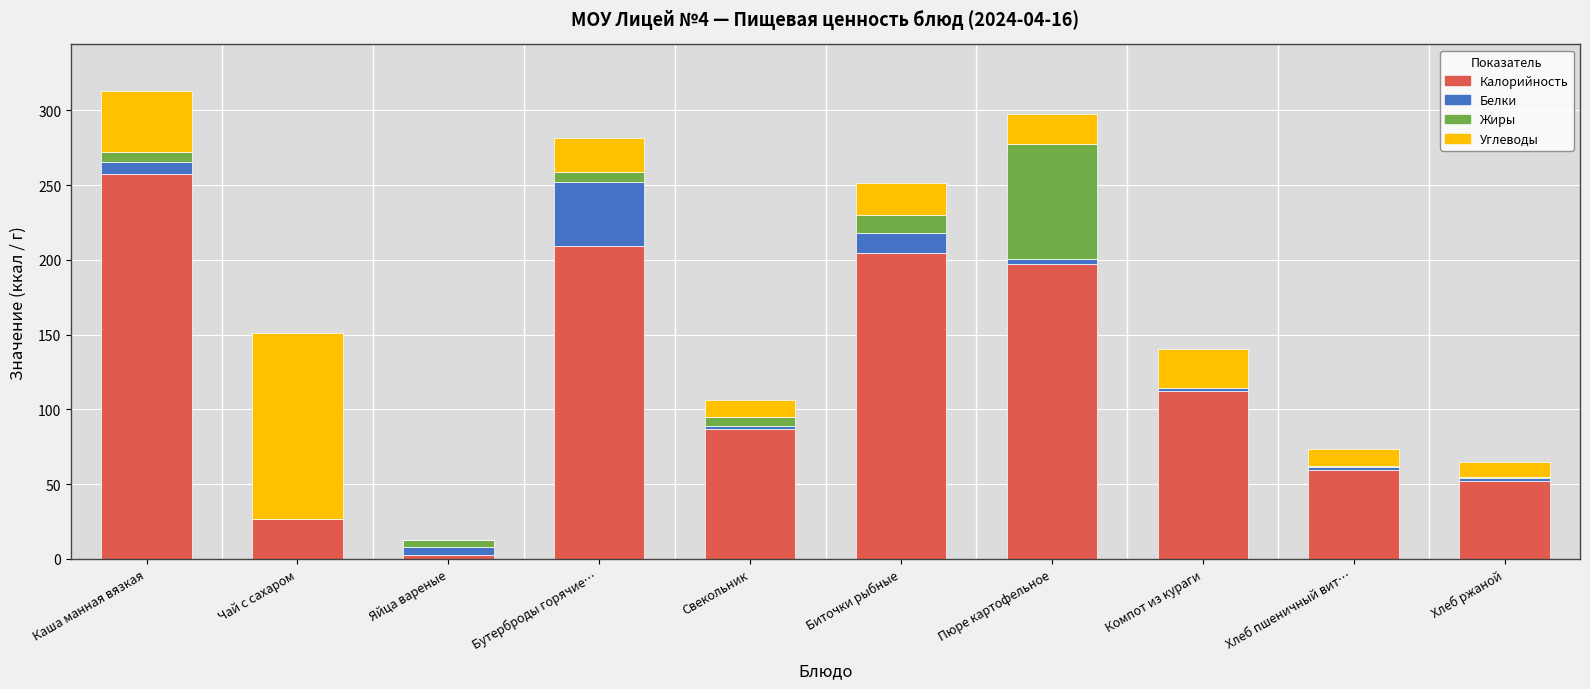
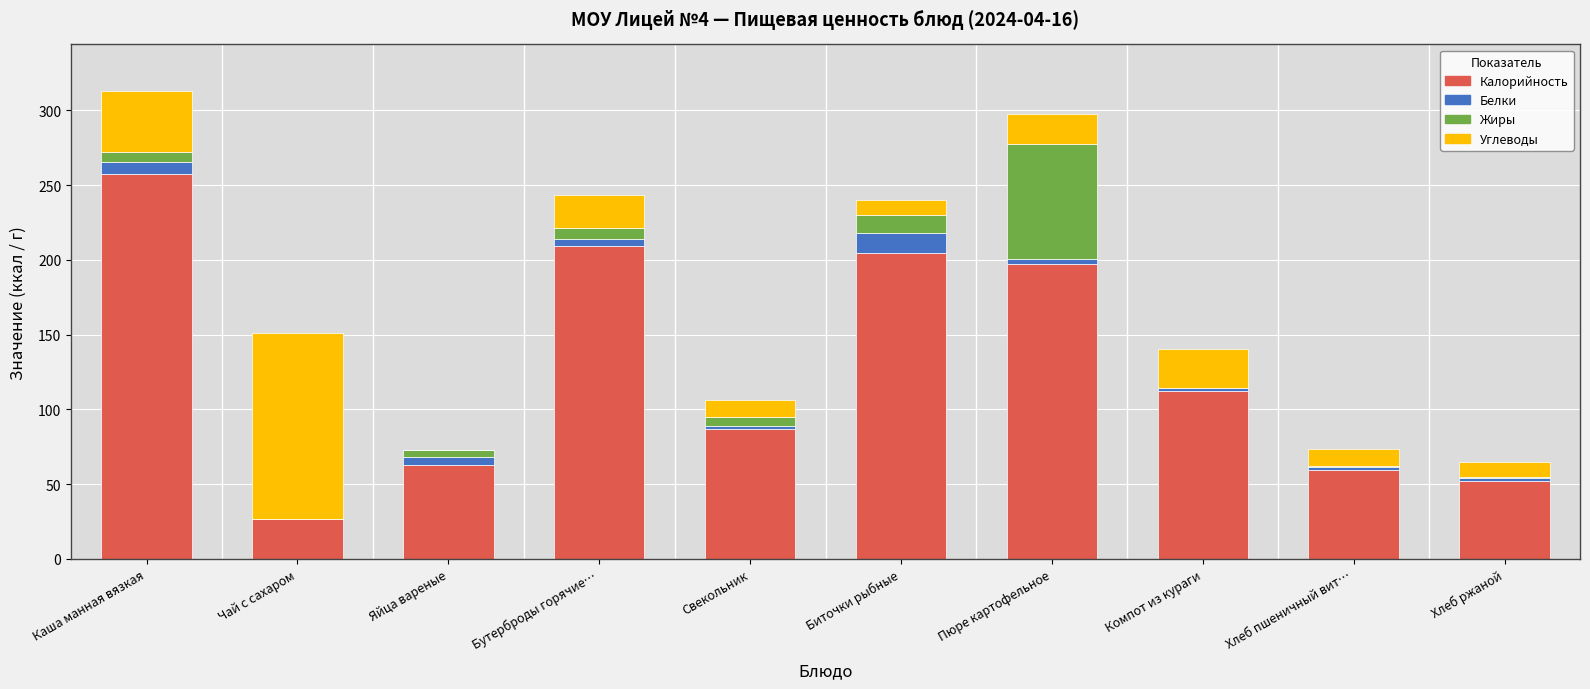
  {
    "Калорийность": {
      "Каша манная вязкая": 257,
      "Чай с сахаром": 27,
-     "Яйца вареные": 3,
+     "Яйца вареные": 63,
      "Бутерброды горячие…": 209,
      "Свекольник": 87,
      "Биточки рыбные": 205,
      "Пюре картофельное": 197,
      "Компот из кураги": 112,
      "Хлеб пшеничный вит…": 60,
      "Хлеб ржаной": 52
    },
    "Белки": {
      "Каша манная вязкая": 8,
      "Яйца вареные": 5,
-     "Бутерброды горячие…": 43,
+     "Бутерброды горячие…": 5,
      "Свекольник": 2,
      "Биточки рыбные": 13,
      "Пюре картофельное": 3,
      "Компот из кураги": 2,
      "Хлеб пшеничный вит…": 2,
      "Хлеб ржаной": 2
    },
    "Жиры": {
      "Каша манная вязкая": 7,
      "Чай с сахаром": 0,
      "Яйца вареные": 5,
      "Бутерброды горячие…": 7,
      "Свекольник": 6,
      "Биточки рыбные": 12,
      "Пюре картофельное": 77
    },
    "Углеводы": {
      "Каша манная вязкая": 41,
      "Чай с сахаром": 124,
      "Бутерброды горячие…": 22,
      "Свекольник": 12,
-     "Биточки рыбные": 22,
+     "Биточки рыбные": 10,
      "Пюре картофельное": 20,
      "Компот из кураги": 26,
      "Хлеб пшеничный вит…": 11,
      "Хлеб ржаной": 10
    }
  }
